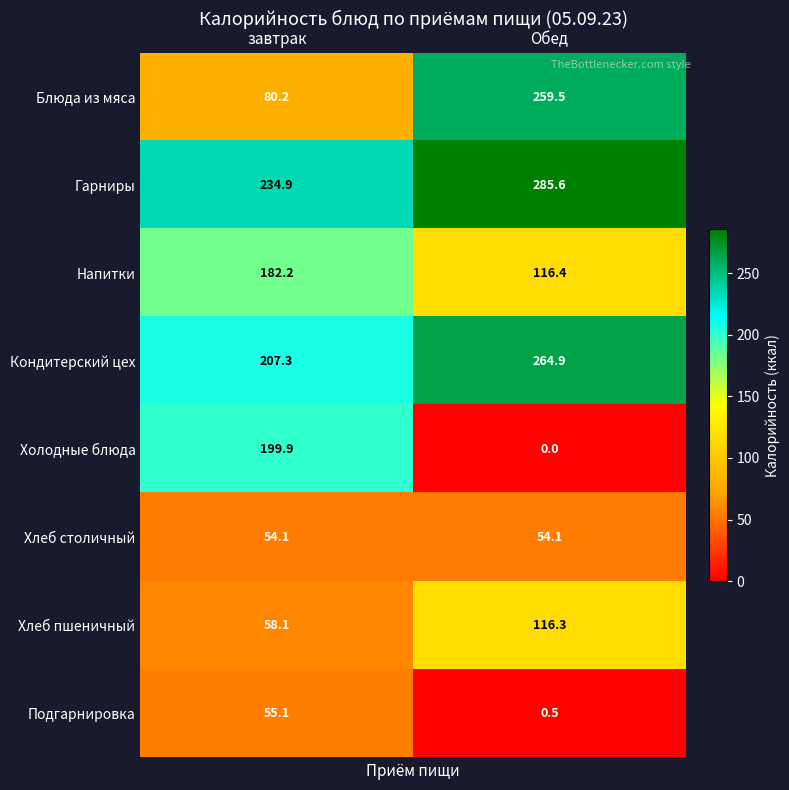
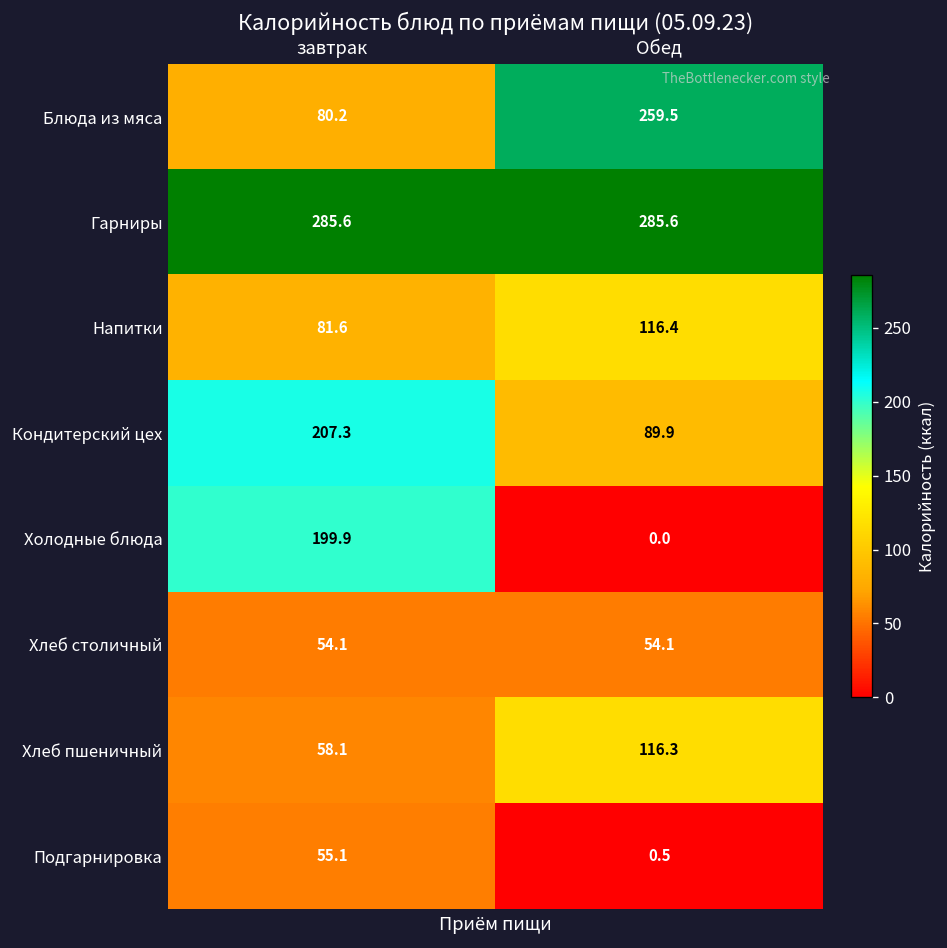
  {
    "Блюда из мяса": {
      "завтрак": 80.2
    },
    "Гарниры": {
-     "завтрак": 234.9,
+     "завтрак": 285.6,
      "Обед": 285.6
    },
    "Напитки": {
-     "завтрак": 182.2,
+     "завтрак": 81.6,
      "Обед": 116.4
    },
    "Кондитерский цех": {
      "завтрак": 207.3,
-     "Обед": 264.9
+     "Обед": 89.9
    },
    "Холодные блюда": {
      "завтрак": 199.9,
      "Обед": 0.0
    },
    "Хлеб столичный": {
      "завтрак": 54.1,
      "Обед": 54.1
    },
    "Хлеб пшеничный": {
      "завтрак": 58.1,
      "Обед": 116.3
    },
    "Подгарнировка": {
      "завтрак": 55.1,
      "Обед": 0.5
    }
  }
